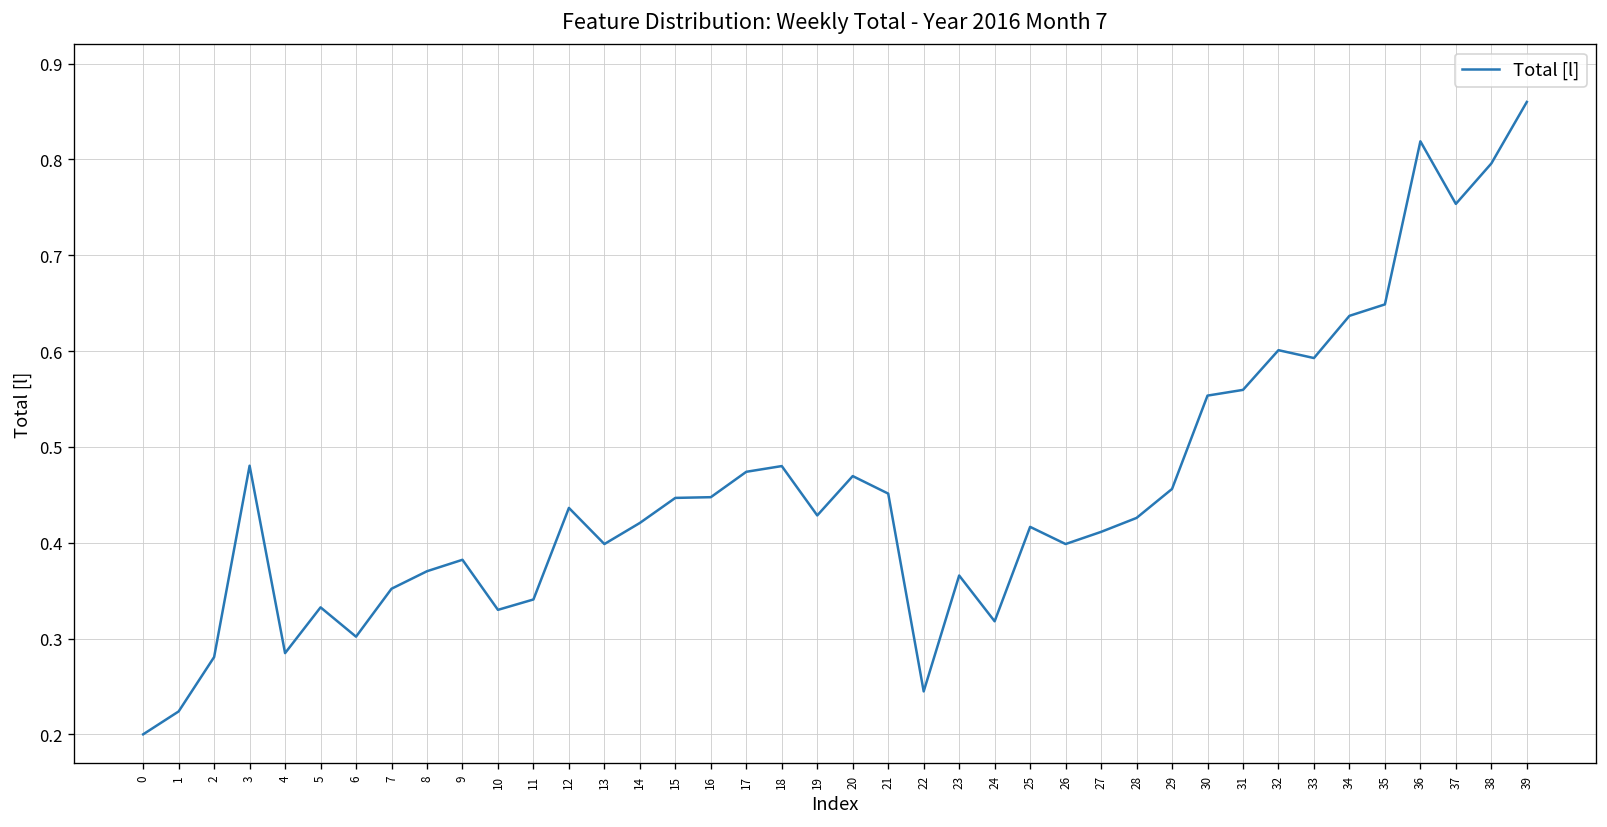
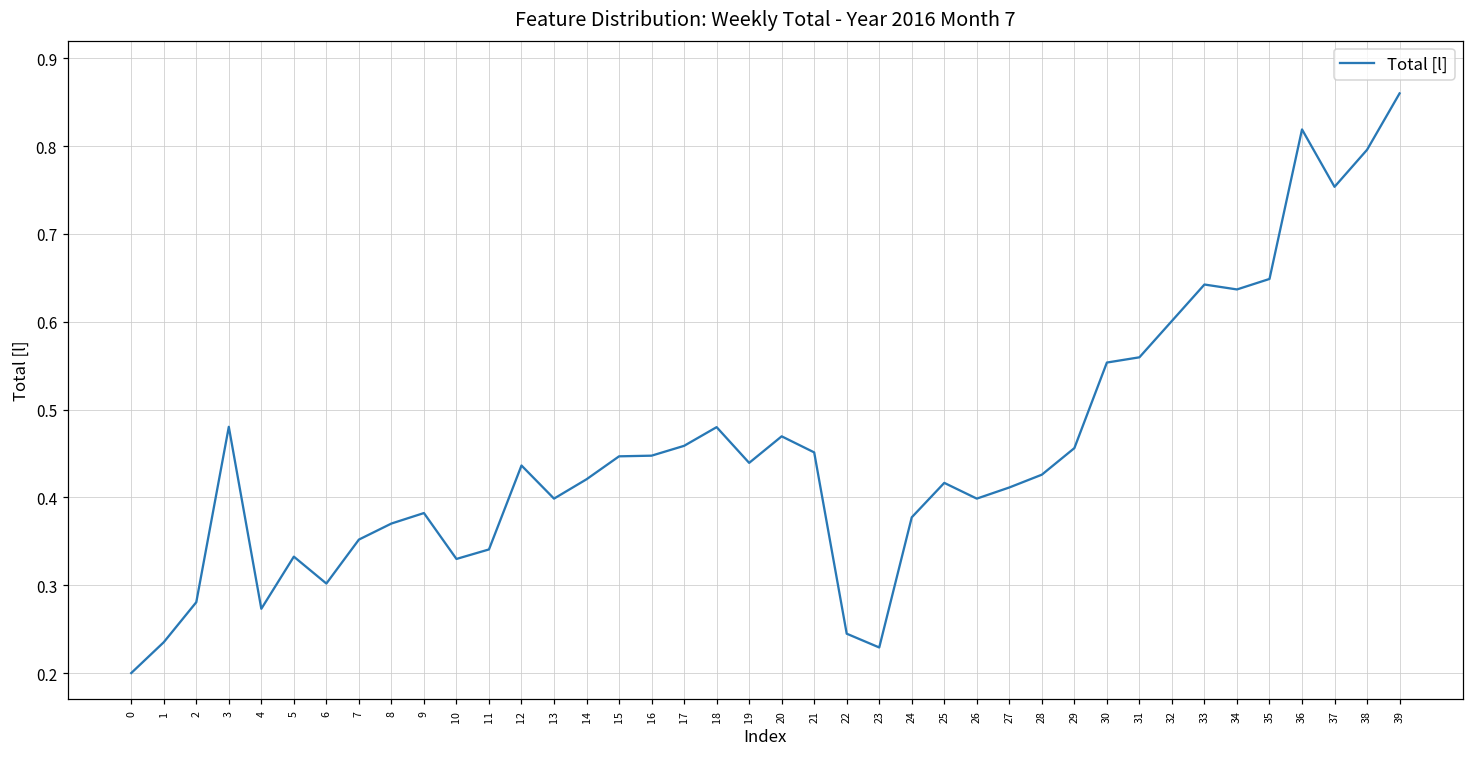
  {
    "0": 0.20,
-   "1": 0.22,
+   "1": 0.24,
    "2": 0.28,
    "3": 0.48,
-   "4": 0.28,
+   "4": 0.27,
    "5": 0.33,
    "6": 0.30,
    "7": 0.35,
    "8": 0.37,
    "9": 0.38,
    "10": 0.33,
    "11": 0.34,
    "12": 0.44,
    "13": 0.40,
    "14": 0.42,
    "15": 0.45,
    "16": 0.45,
-   "17": 0.47,
+   "17": 0.46,
    "18": 0.48,
-   "19": 0.43,
+   "19": 0.44,
    "20": 0.47,
    "21": 0.45,
    "22": 0.24,
-   "23": 0.37,
-   "24": 0.32,
+   "23": 0.23,
+   "24": 0.38,
    "25": 0.42,
    "26": 0.40,
    "27": 0.41,
    "28": 0.43,
    "29": 0.46,
    "30": 0.55,
    "31": 0.56,
    "32": 0.60,
-   "33": 0.59,
+   "33": 0.64,
    "34": 0.64,
    "35": 0.65,
    "36": 0.82,
    "37": 0.75,
    "38": 0.80,
    "39": 0.86
  }
